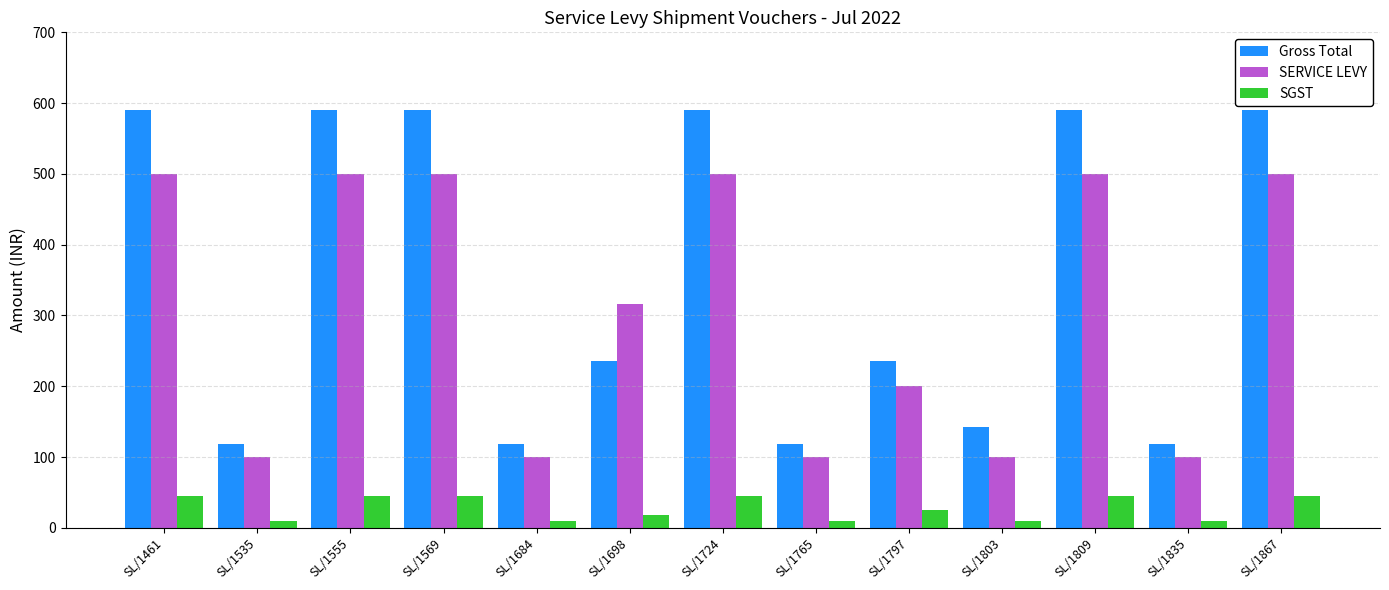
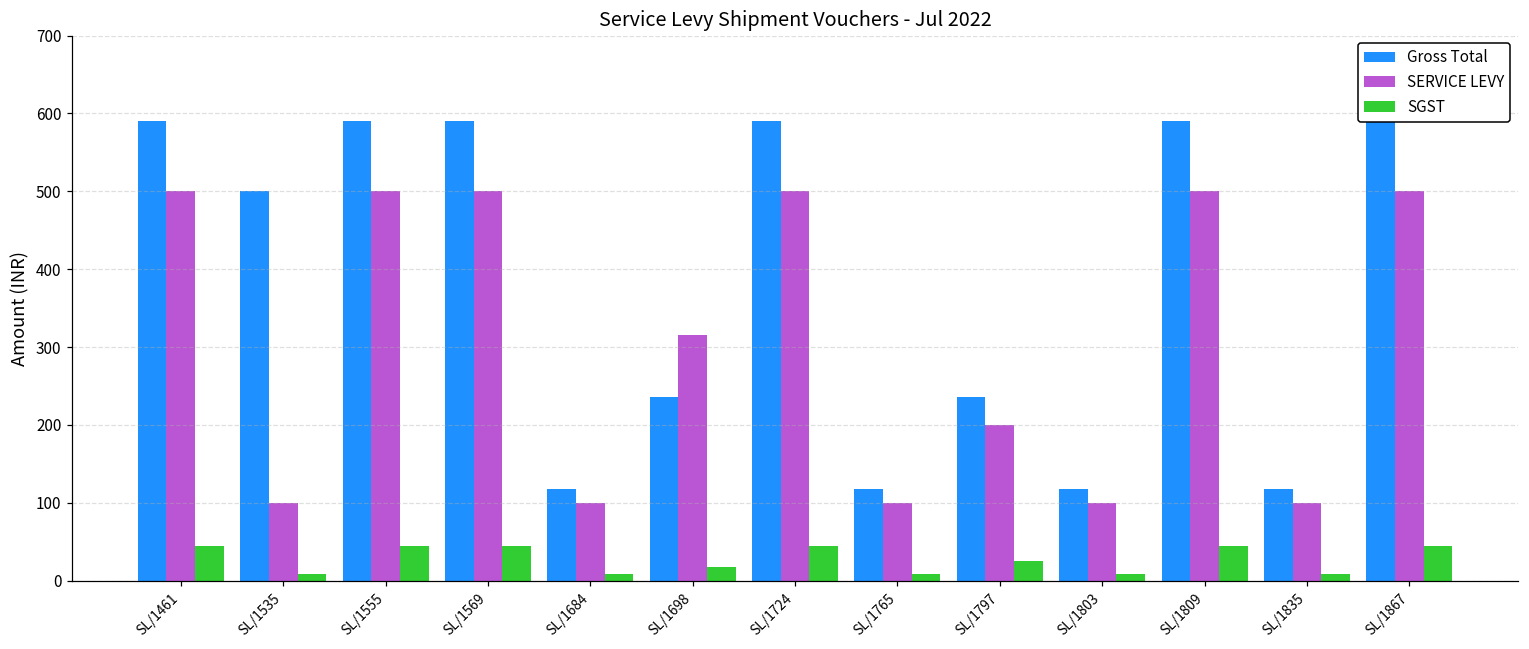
  {
    "Gross Total": {
      "SL/1461": 590,
-     "SL/1535": 120,
+     "SL/1535": 500,
      "SL/1555": 590,
      "SL/1569": 590,
      "SL/1684": 120,
      "SL/1698": 240,
      "SL/1724": 590,
      "SL/1765": 120,
      "SL/1797": 240,
-     "SL/1803": 140,
+     "SL/1803": 120,
      "SL/1809": 590,
      "SL/1835": 120,
      "SL/1867": 590
    },
    "SERVICE LEVY": {
      "SL/1461": 500,
      "SL/1535": 100,
      "SL/1555": 500,
      "SL/1569": 500,
      "SL/1684": 100,
      "SL/1698": 320,
      "SL/1724": 500,
      "SL/1765": 100,
      "SL/1797": 200,
      "SL/1803": 100,
      "SL/1809": 500,
      "SL/1835": 100,
      "SL/1867": 500
    },
    "SGST": {
      "SL/1461": 50,
      "SL/1535": 10,
      "SL/1555": 50,
      "SL/1569": 50,
      "SL/1684": 10,
      "SL/1698": 20,
      "SL/1724": 50,
      "SL/1765": 10,
      "SL/1797": 30,
      "SL/1803": 10,
      "SL/1809": 50,
      "SL/1835": 10,
      "SL/1867": 50
    }
  }
